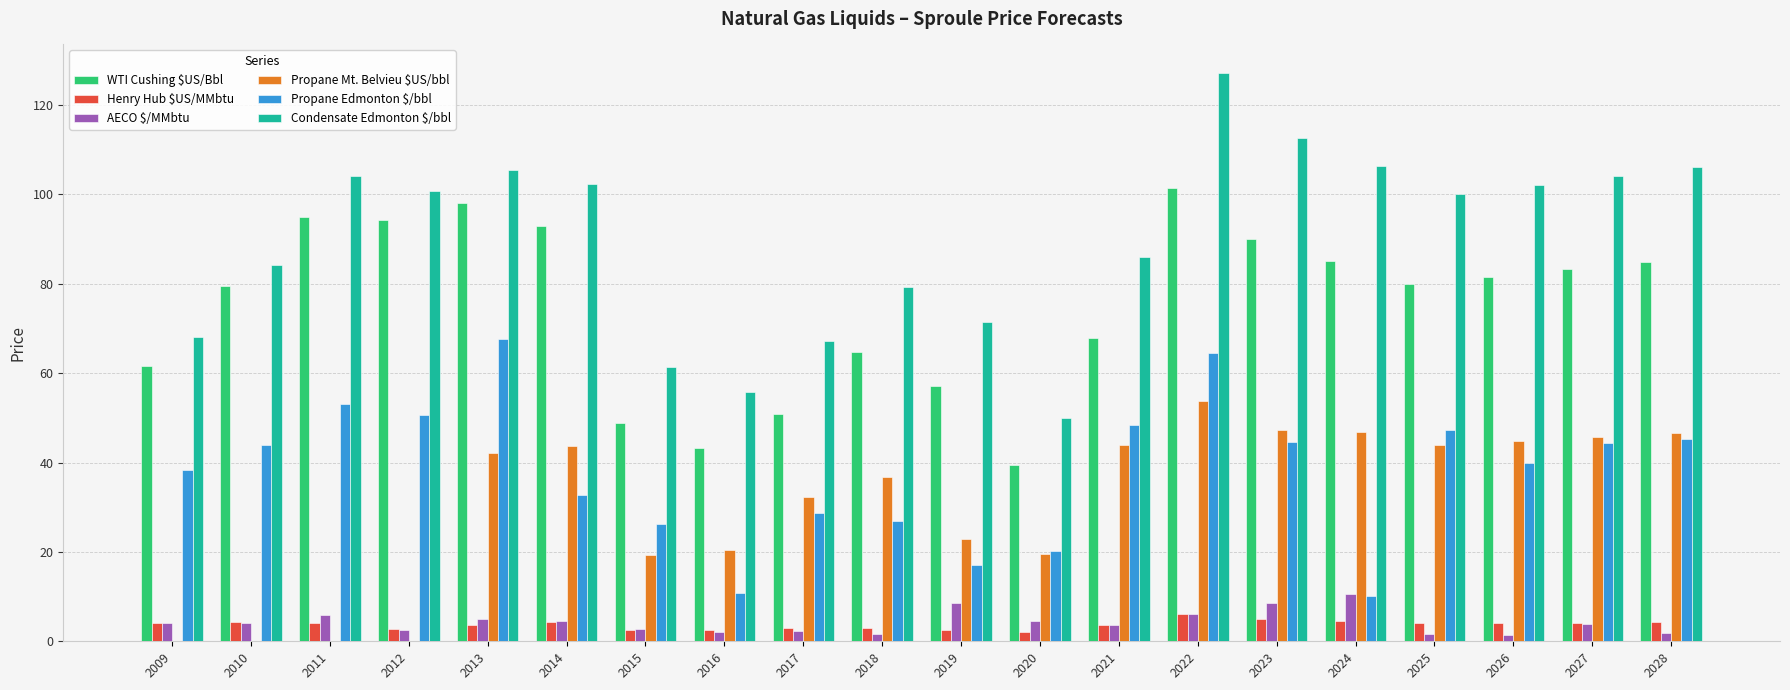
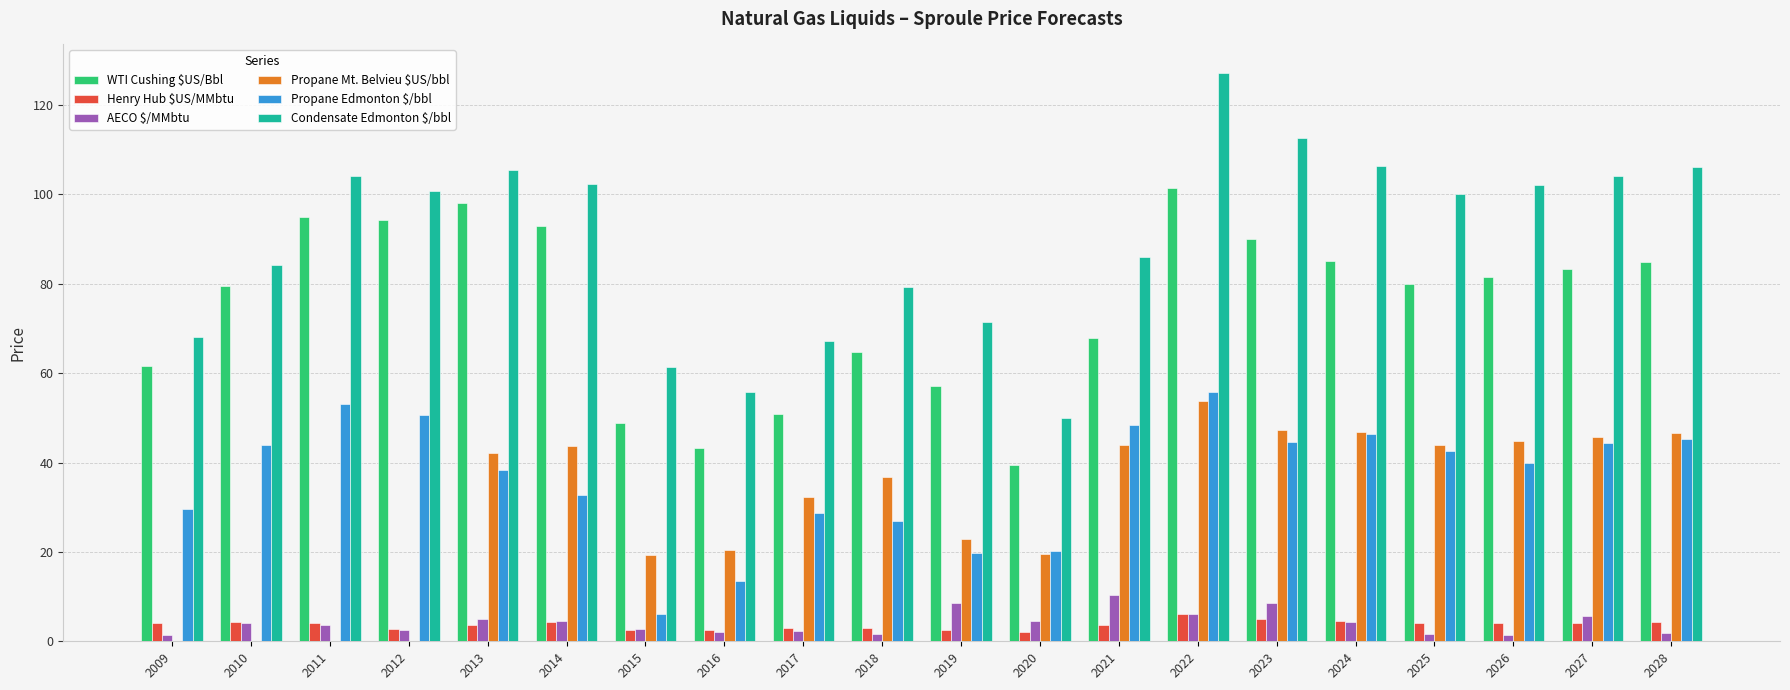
  {
    "AECO $/MMbtu": {
-     "2009": 4,
+     "2009": 1,
      "2010": 4,
-     "2011": 6,
+     "2011": 4,
      "2012": 2,
      "2013": 5,
      "2014": 5,
      "2015": 3,
      "2016": 2,
      "2017": 2,
      "2018": 2,
      "2019": 9,
      "2020": 4,
-     "2021": 4,
+     "2021": 10,
      "2022": 6,
      "2023": 8,
-     "2024": 11,
+     "2024": 4,
      "2025": 2,
      "2026": 1,
-     "2027": 4,
+     "2027": 6,
      "2028": 2
    },
    "Propane Edmonton $/bbl": {
-     "2009": 38,
+     "2009": 30,
      "2010": 44,
      "2011": 53,
      "2012": 51,
-     "2013": 68,
+     "2013": 38,
      "2014": 33,
-     "2015": 26,
-     "2016": 11,
+     "2015": 6,
+     "2016": 14,
      "2017": 29,
      "2018": 27,
-     "2019": 17,
+     "2019": 20,
      "2020": 20,
      "2021": 48,
-     "2022": 64,
+     "2022": 56,
      "2023": 45,
-     "2024": 10,
-     "2025": 47,
+     "2024": 46,
+     "2025": 43,
      "2026": 40,
      "2027": 44,
      "2028": 45
    }
  }
